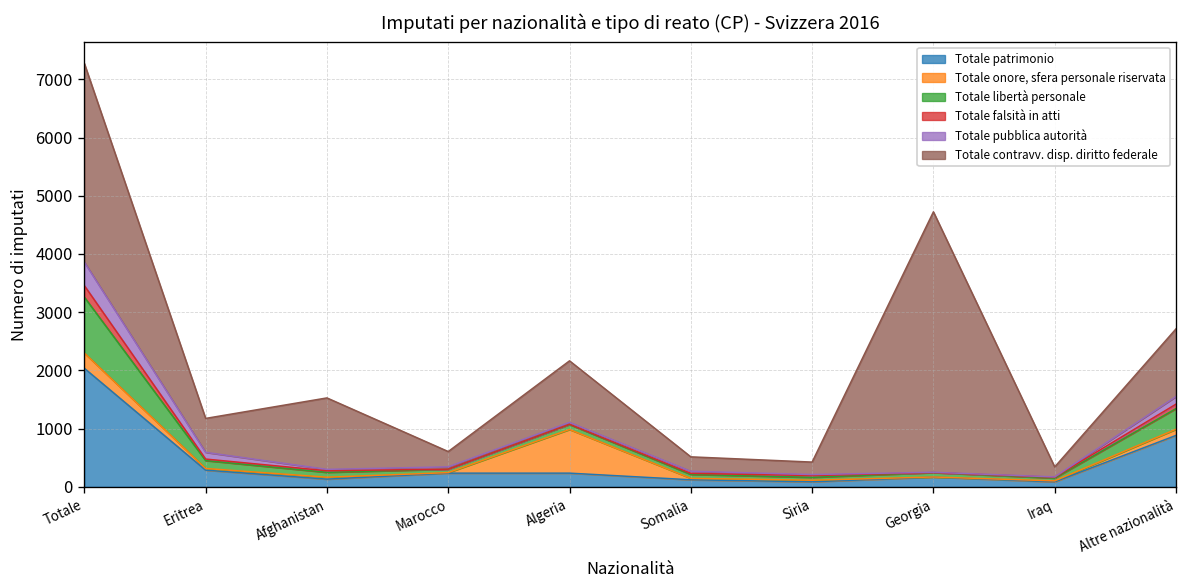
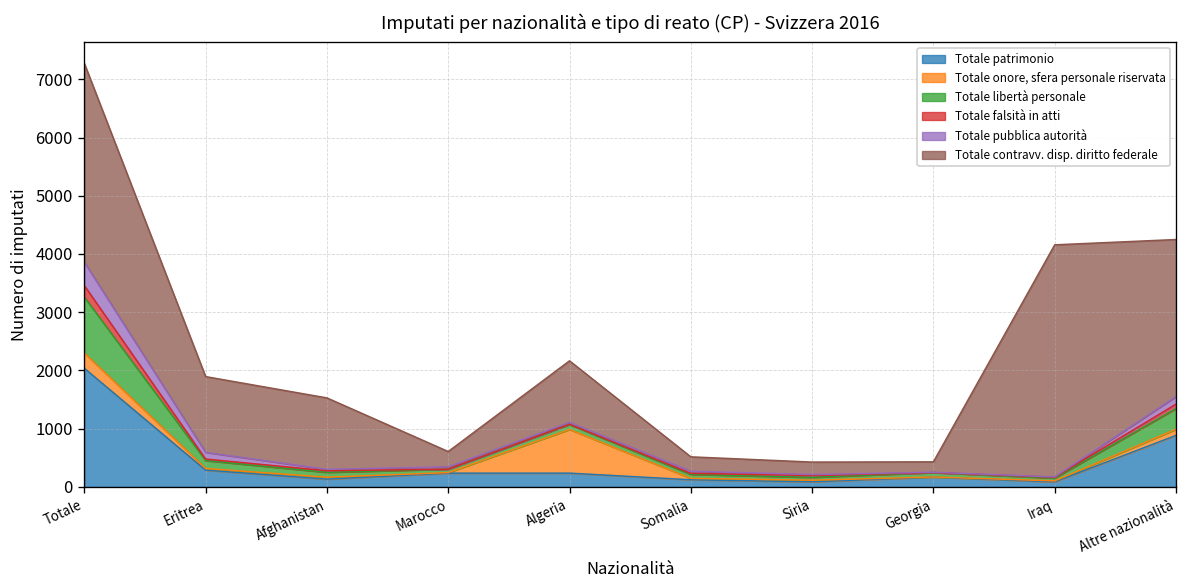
  {
    "Totale patrimonio": {
      "Totale": 2000,
      "Algeria": 200,
      "Altre nazionalità": 900
    },
    "Totale onore, sfera personale riservata": {
      "Totale": 300,
      "Algeria": 800,
      "Altre nazionalità": 100
    },
    "Totale libertà personale": {
      "Totale": 1000,
      "Altre nazionalità": 400
    },
    "Totale falsità in atti": {
      "Totale": 200,
      "Altre nazionalità": 100
    },
    "Totale pubblica autorità": {
      "Totale": 400,
      "Eritrea": 100,
      "Altre nazionalità": 100
    },
    "Totale contravv. disp. diritto federale": {
      "Totale": 3400,
-     "Eritrea": 600,
+     "Eritrea": 1300,
      "Afghanistan": 1200,
      "Marocco": 300,
      "Algeria": 1100,
      "Somalia": 200,
      "Siria": 200,
-     "Georgia": 4500,
-     "Iraq": 200,
-     "Altre nazionalità": 1200
+     "Georgia": 200,
+     "Iraq": 4000,
+     "Altre nazionalità": 2700
    }
  }
